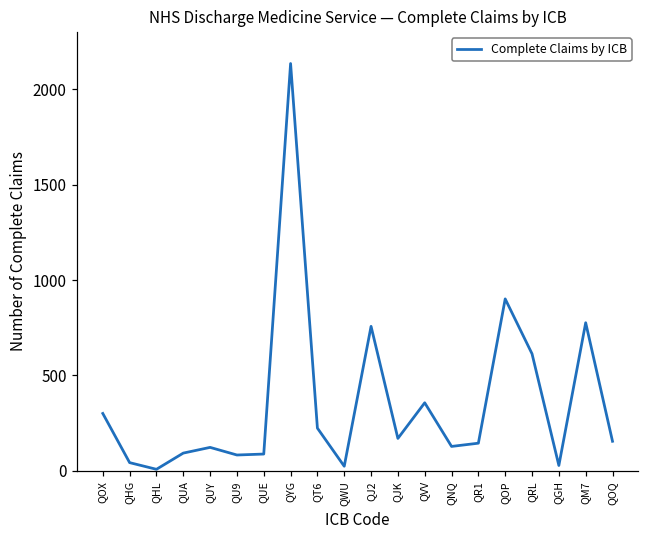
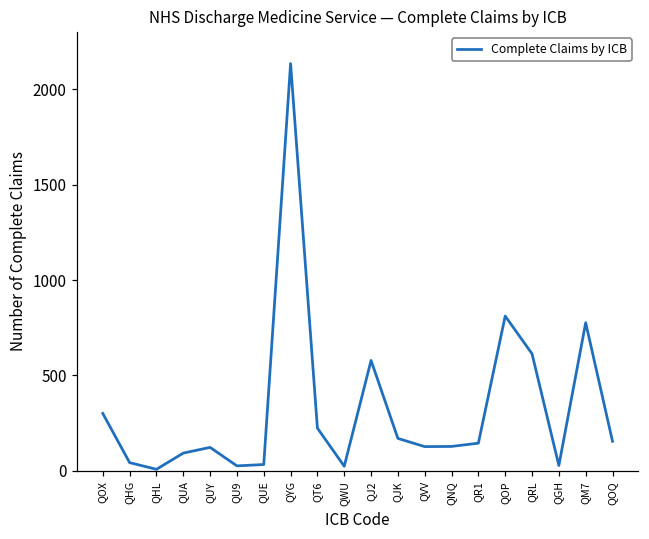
  {
    "QOX": 300,
    "QHG": 40,
    "QHL": 10,
    "QUA": 90,
    "QUY": 120,
-   "QU9": 80,
-   "QUE": 90,
+   "QU9": 30,
+   "QUE": 30,
    "QYG": 2140,
    "QT6": 220,
    "QWU": 20,
-   "QJ2": 760,
+   "QJ2": 580,
    "QJK": 170,
-   "QVV": 360,
+   "QVV": 130,
    "QNQ": 130,
    "QR1": 140,
-   "QOP": 900,
+   "QOP": 810,
    "QRL": 610,
    "QGH": 30,
    "QM7": 780,
    "QOQ": 150
  }
